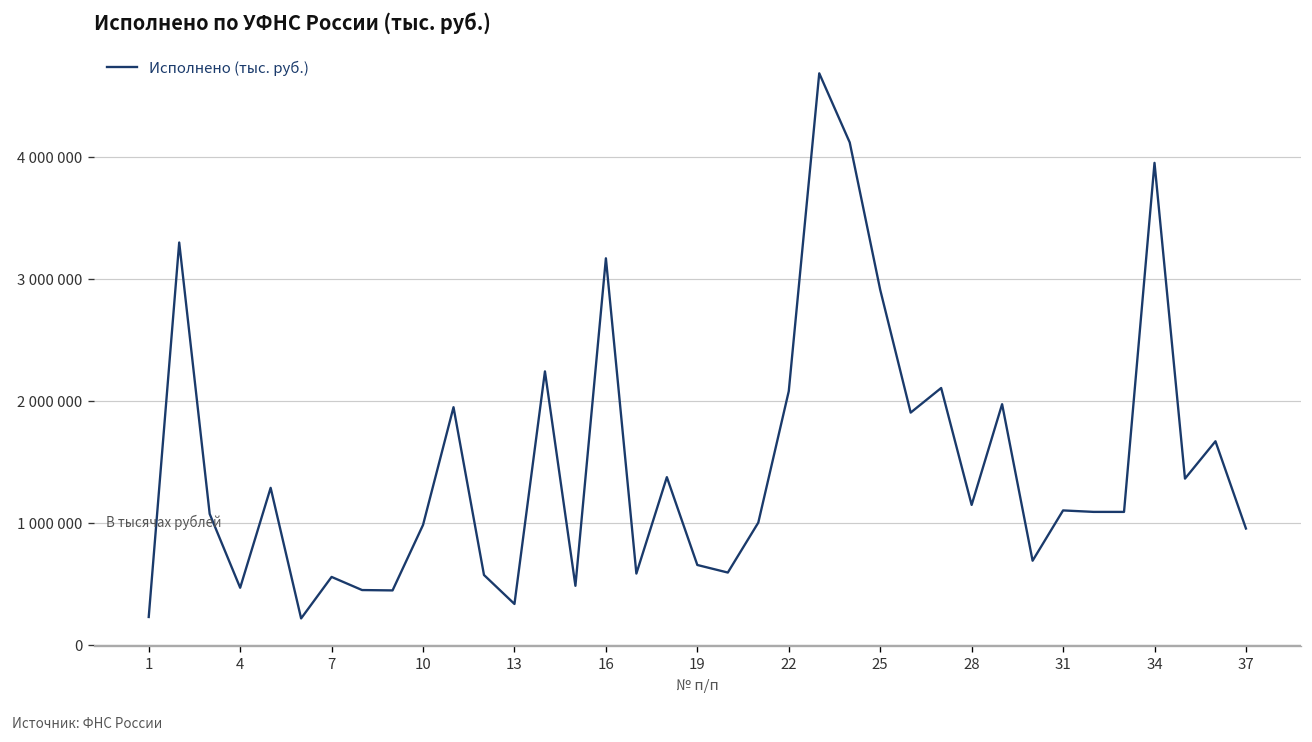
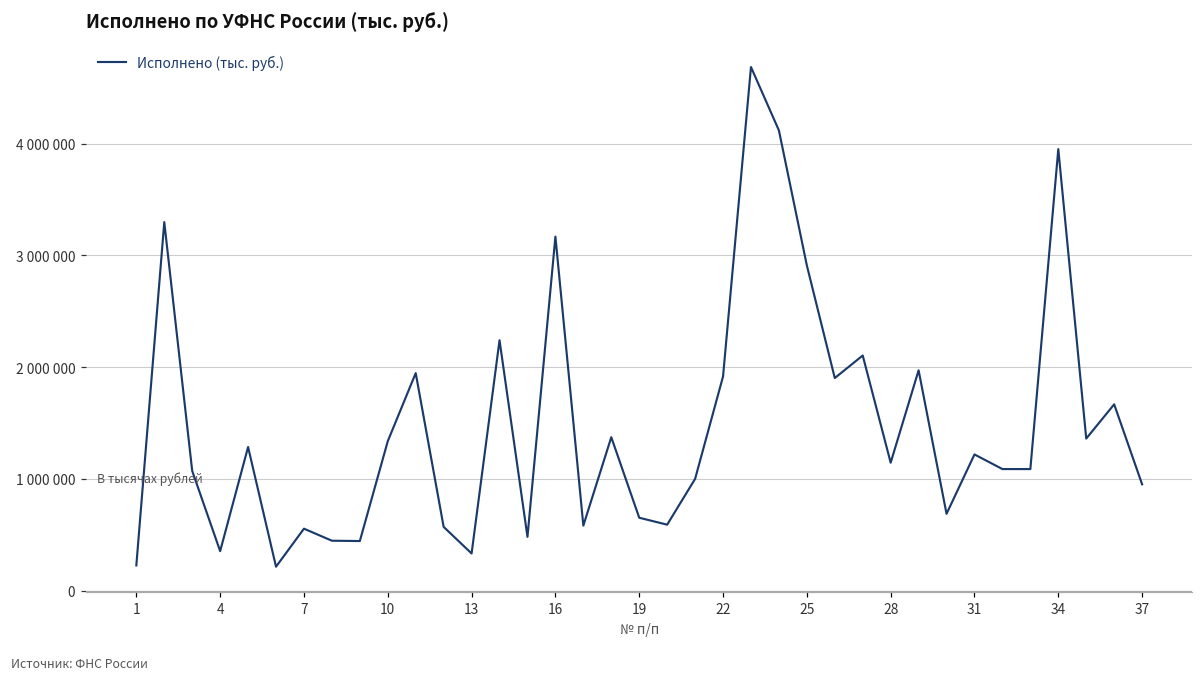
  {
    "1": 230000,
-   "4": 470000,
+   "4": 350000,
    "7": 550000,
-   "10": 980000,
+   "10": 1340000,
    "13": 330000,
    "16": 3170000,
    "19": 650000,
-   "22": 2080000,
+   "22": 1920000,
    "25": 2910000,
    "28": 1150000,
-   "31": 1100000,
+   "31": 1220000,
    "34": 3950000,
    "37": 950000
  }
